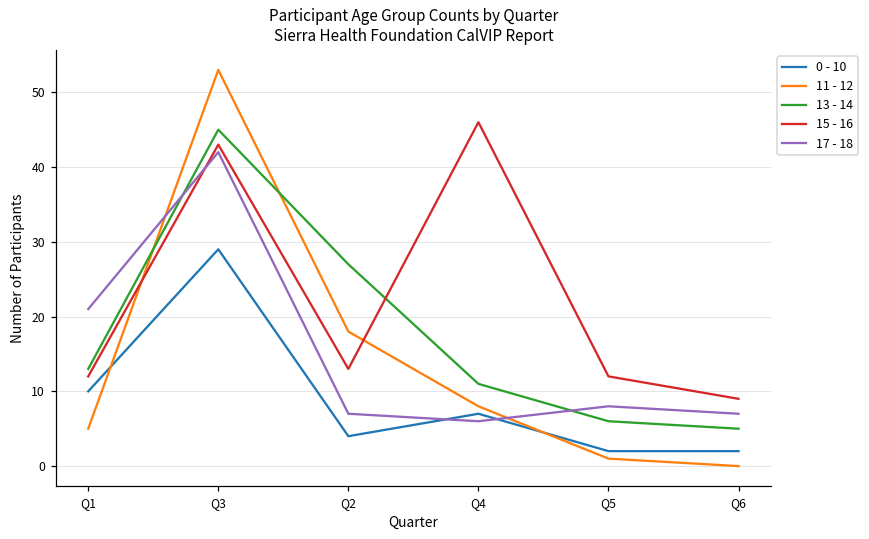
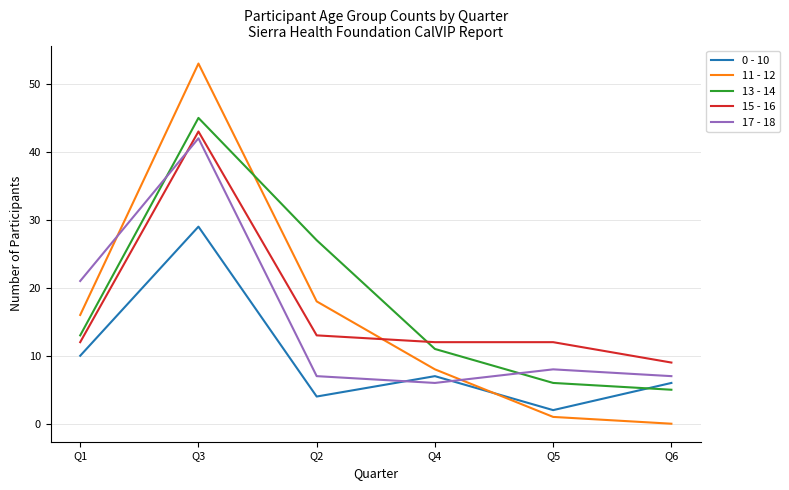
  {
    "0 - 10": {
      "Q1": 10,
      "Q3": 29,
      "Q2": 4,
      "Q4": 7,
      "Q5": 2,
-     "Q6": 2
+     "Q6": 6
    },
    "11 - 12": {
-     "Q1": 5,
+     "Q1": 16,
      "Q3": 53,
      "Q2": 18,
      "Q4": 8,
      "Q5": 1,
      "Q6": 0
    },
    "13 - 14": {
      "Q1": 13,
      "Q3": 45,
      "Q2": 27,
      "Q4": 11,
      "Q5": 6,
      "Q6": 5
    },
    "15 - 16": {
      "Q1": 12,
      "Q3": 43,
      "Q2": 13,
-     "Q4": 46,
+     "Q4": 12,
      "Q5": 12,
      "Q6": 9
    },
    "17 - 18": {
      "Q1": 21,
      "Q3": 42,
      "Q2": 7,
      "Q4": 6,
      "Q5": 8,
      "Q6": 7
    }
  }
